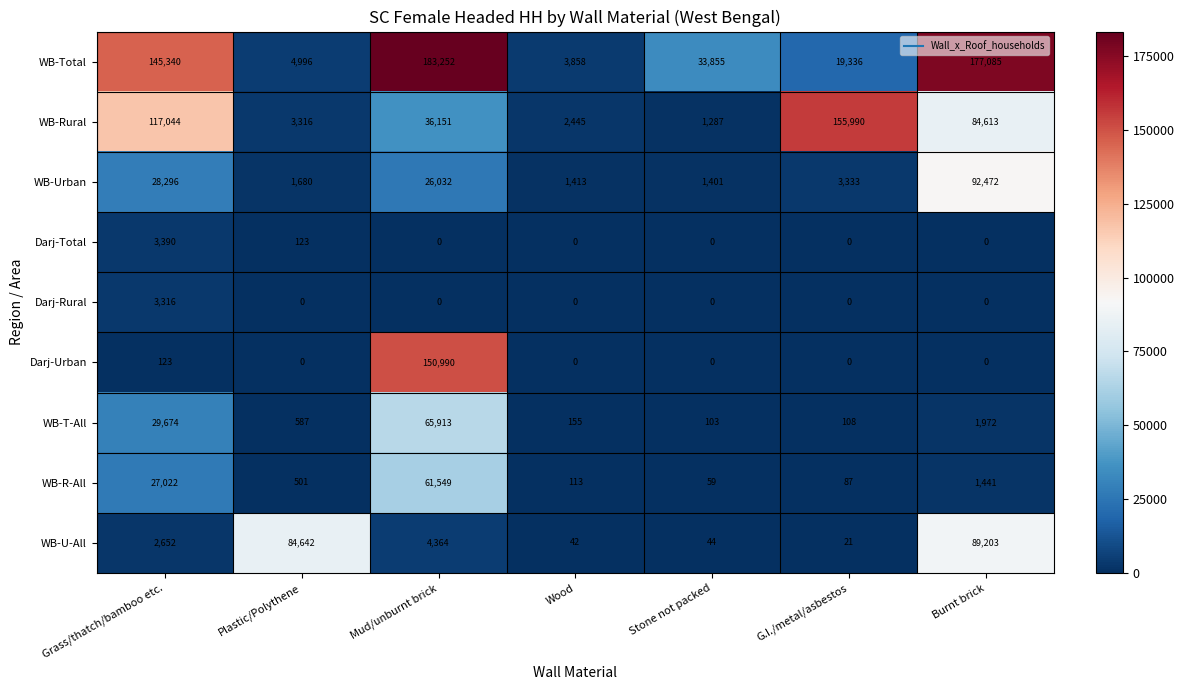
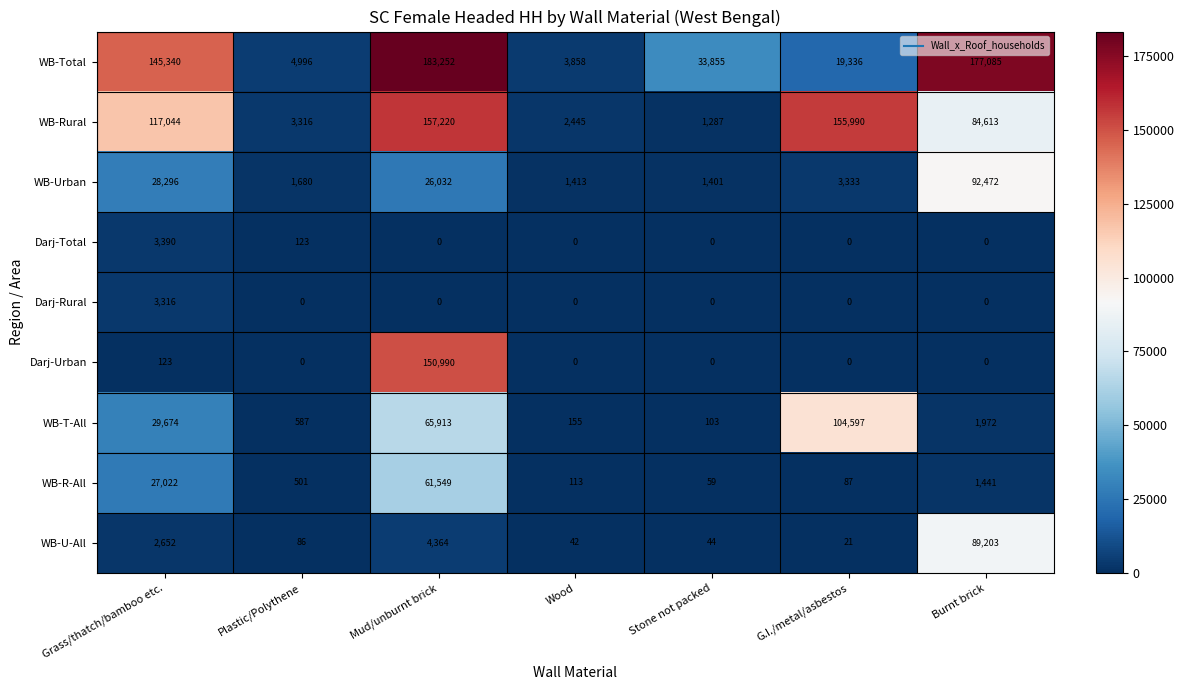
  {
    "WB-Total": {
      "Grass/thatch/bamboo etc.": "145,340",
      "Plastic/Polythene": "4,996",
      "Mud/unburnt brick": "183,252",
      "Wood": "3,858",
      "Stone not packed": "33,855",
      "G.I./metal/asbestos": "19,336",
      "Burnt brick": "177,085"
    },
    "WB-Rural": {
      "Grass/thatch/bamboo etc.": "117,044",
      "Plastic/Polythene": "3,316",
-     "Mud/unburnt brick": "36,151",
+     "Mud/unburnt brick": "157,220",
      "Wood": "2,445",
      "Stone not packed": "1,287",
      "G.I./metal/asbestos": "155,990",
      "Burnt brick": "84,613"
    },
    "WB-Urban": {
      "Grass/thatch/bamboo etc.": "28,296",
      "Plastic/Polythene": "1,680",
      "Mud/unburnt brick": "26,032",
      "Wood": "1,413",
      "Stone not packed": "1,401",
      "G.I./metal/asbestos": "3,333",
      "Burnt brick": "92,472"
    },
    "Darj-Total": {
      "Grass/thatch/bamboo etc.": "3,390",
      "Plastic/Polythene": "123",
      "Mud/unburnt brick": "0",
      "Wood": "0",
      "Stone not packed": "0",
      "G.I./metal/asbestos": "0",
      "Burnt brick": "0"
    },
    "Darj-Rural": {
      "Grass/thatch/bamboo etc.": "3,316",
      "Plastic/Polythene": "0",
      "Mud/unburnt brick": "0",
      "Wood": "0",
      "Stone not packed": "0",
      "G.I./metal/asbestos": "0",
      "Burnt brick": "0"
    },
    "Darj-Urban": {
      "Grass/thatch/bamboo etc.": "123",
      "Plastic/Polythene": "0",
      "Mud/unburnt brick": "150,990",
      "Wood": "0",
      "Stone not packed": "0",
      "G.I./metal/asbestos": "0",
      "Burnt brick": "0"
    },
    "WB-T-All": {
      "Grass/thatch/bamboo etc.": "29,674",
      "Plastic/Polythene": "587",
      "Mud/unburnt brick": "65,913",
      "Wood": "155",
      "Stone not packed": "103",
-     "G.I./metal/asbestos": "108",
+     "G.I./metal/asbestos": "104,597",
      "Burnt brick": "1,972"
    },
    "WB-R-All": {
      "Grass/thatch/bamboo etc.": "27,022",
      "Plastic/Polythene": "501",
      "Mud/unburnt brick": "61,549",
      "Wood": "113",
      "Stone not packed": "59",
      "G.I./metal/asbestos": "87",
      "Burnt brick": "1,441"
    },
    "WB-U-All": {
      "Grass/thatch/bamboo etc.": "2,652",
-     "Plastic/Polythene": "84,642",
+     "Plastic/Polythene": "86",
      "Mud/unburnt brick": "4,364",
      "Wood": "42",
      "Stone not packed": "44",
      "G.I./metal/asbestos": "21",
      "Burnt brick": "89,203"
    }
  }
